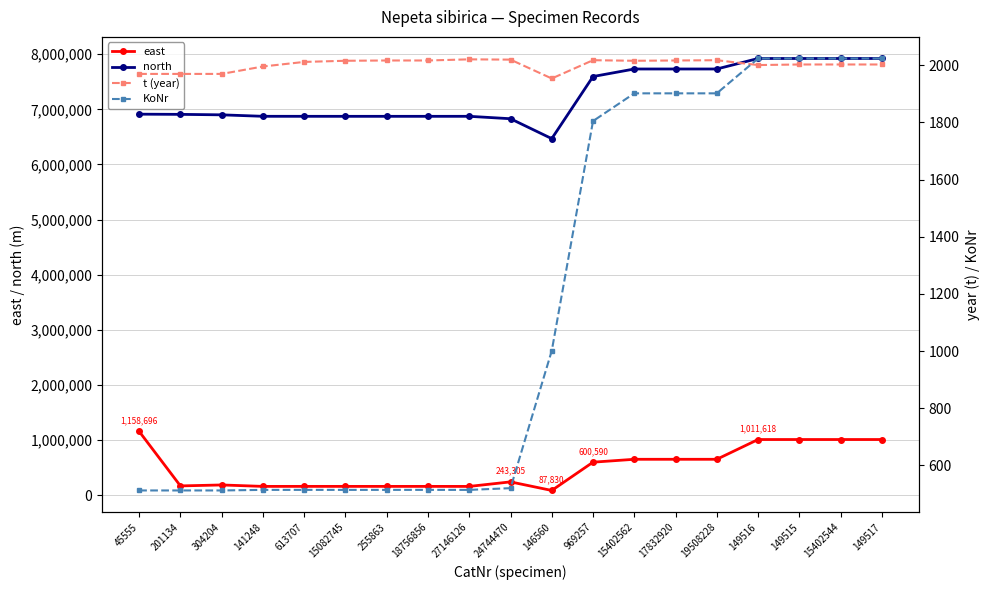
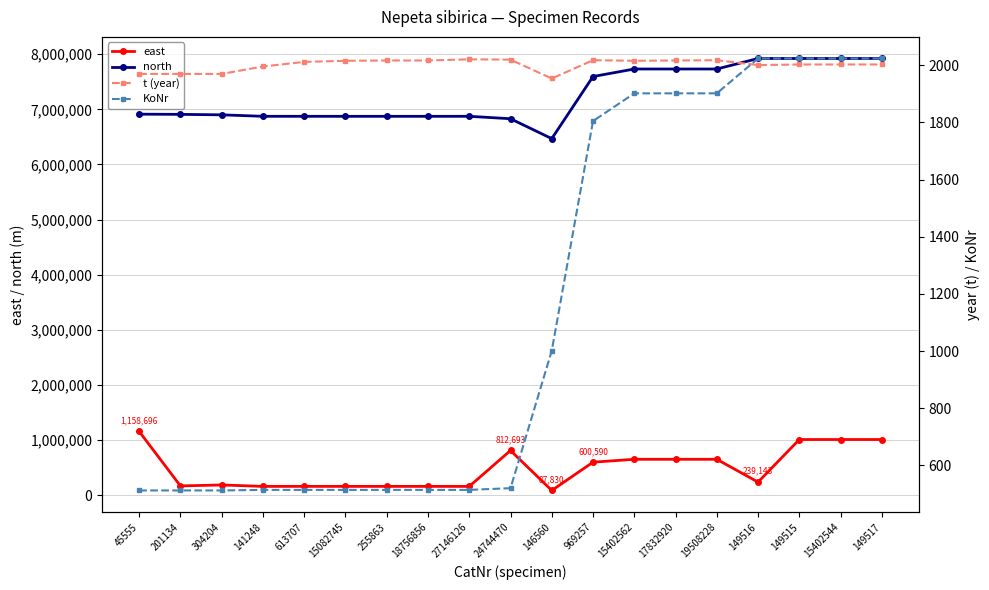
  {
    "east": {
      "45555": "1,158,696",
-     "24744470": "243,305",
+     "24744470": "812,693",
      "146560": "87,830",
      "969257": "600,590",
-     "149516": "1,011,618"
+     "149516": "239,143"
    }
  }
